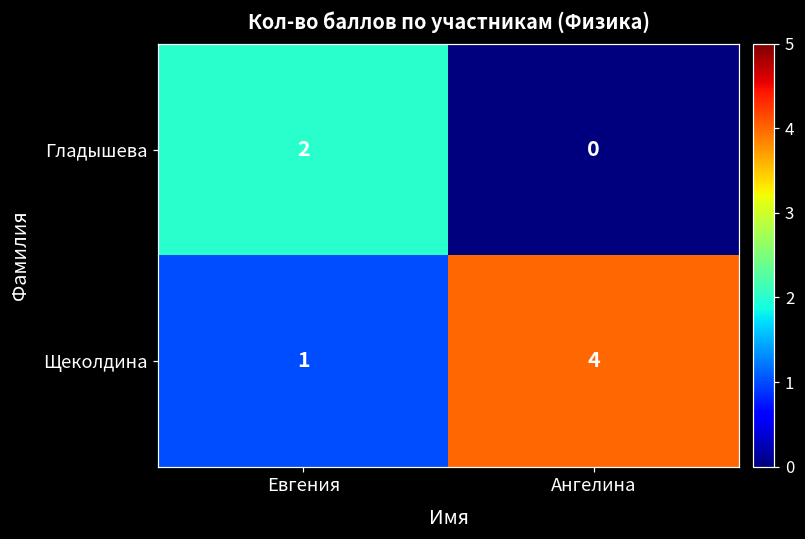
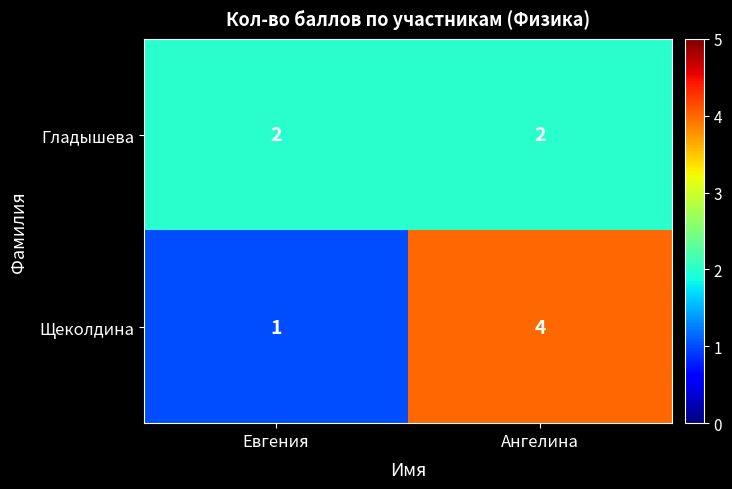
  {
    "Гладышева": {
      "Евгения": 2,
-     "Ангелина": 0
+     "Ангелина": 2
    },
    "Щеколдина": {
      "Евгения": 1,
      "Ангелина": 4
    }
  }
